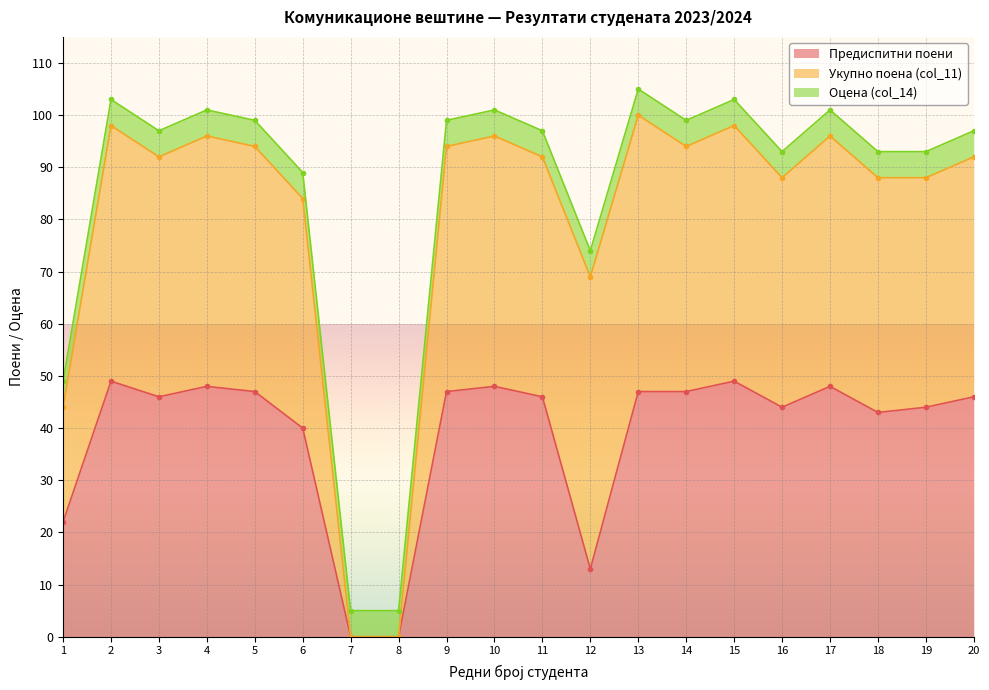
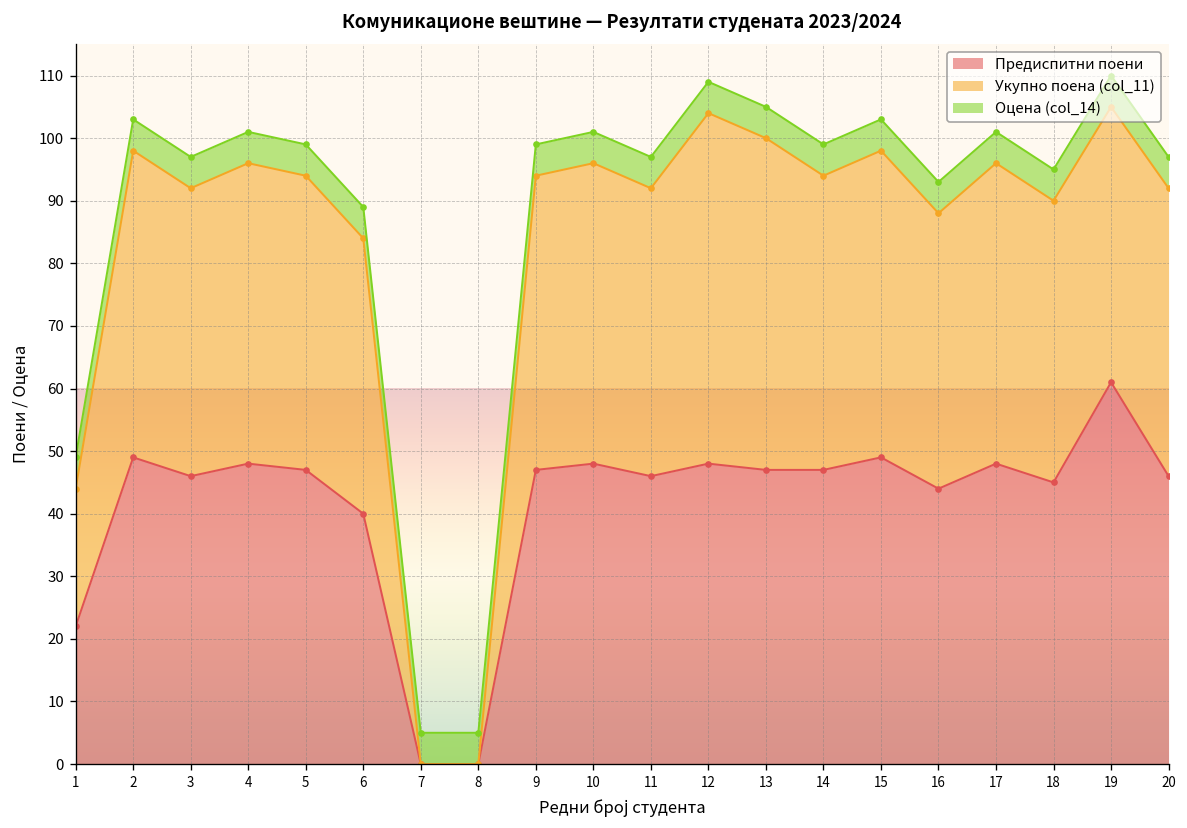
  {
    "Предиспитни поени": {
      "1": 22,
      "2": 49,
      "3": 46,
      "4": 48,
      "5": 47,
      "6": 40,
      "9": 47,
      "10": 48,
      "11": 46,
-     "12": 13,
+     "12": 48,
      "13": 47,
      "14": 47,
      "15": 49,
      "16": 44,
      "17": 48,
-     "18": 43,
-     "19": 44,
+     "18": 45,
+     "19": 61,
      "20": 46
    },
    "Укупно поена (col_11)": {
      "1": 22,
      "2": 49,
      "3": 46,
      "4": 48,
      "5": 47,
      "6": 44,
      "9": 47,
      "10": 48,
      "11": 46,
      "12": 56,
      "13": 53,
      "14": 47,
      "15": 49,
      "16": 44,
      "17": 48,
      "18": 45,
      "20": 46
    },
    "Оцена (col_14)": {
      "1": 5,
      "2": 5,
      "3": 5,
      "4": 5,
      "5": 5,
      "6": 5,
      "7": 5,
      "8": 5,
      "9": 5,
      "10": 5,
      "11": 5,
      "12": 5,
      "13": 5,
      "14": 5,
      "15": 5,
      "16": 5,
      "17": 5,
      "18": 5,
      "20": 5
    }
  }
